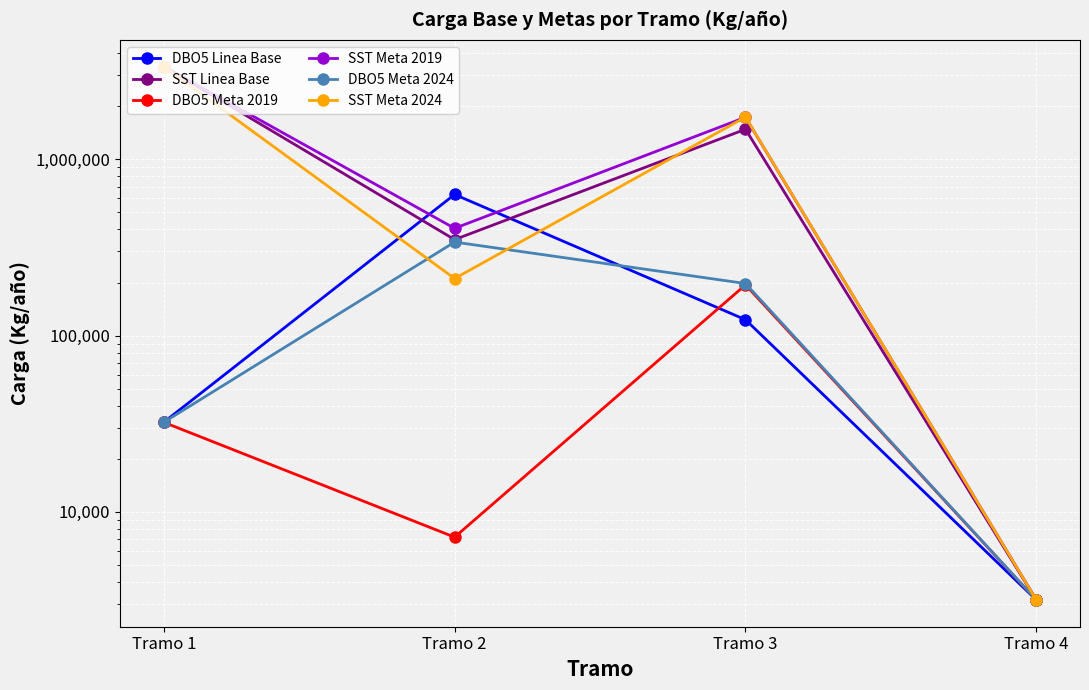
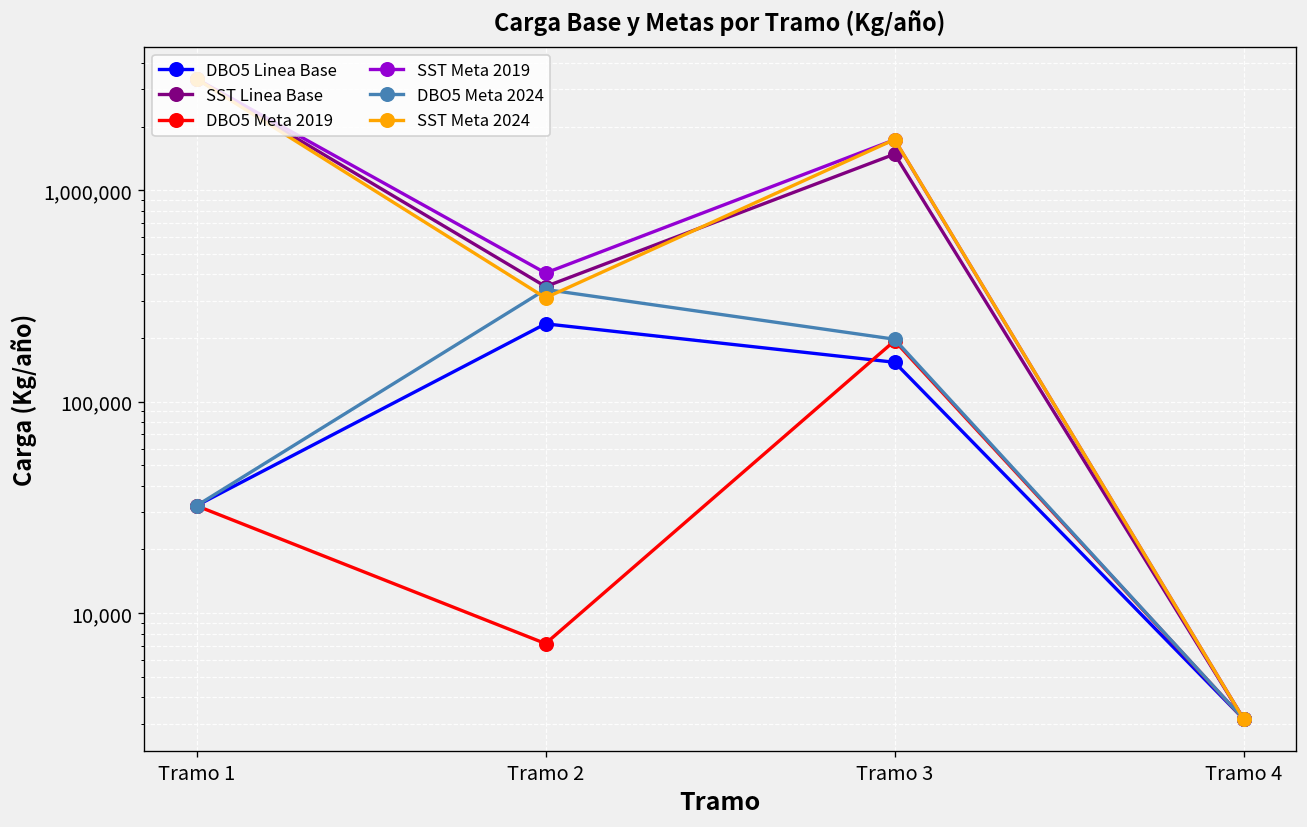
  {
    "DBO5 Linea Base": {
-     "Tramo 2": "630,000",
-     "Tramo 3": "120,000"
+     "Tramo 2": "230,000",
+     "Tramo 3": "150,000"
    },
    "SST Linea Base": {
      "Tramo 3": "1,500,000"
    },
    "DBO5 Meta 2019": {
      "Tramo 2": "7,200"
    },
    "SST Meta 2019": {
      "Tramo 2": "410,000"
    },
    "SST Meta 2024": {
-     "Tramo 2": "210,000"
+     "Tramo 2": "310,000"
    }
  }
